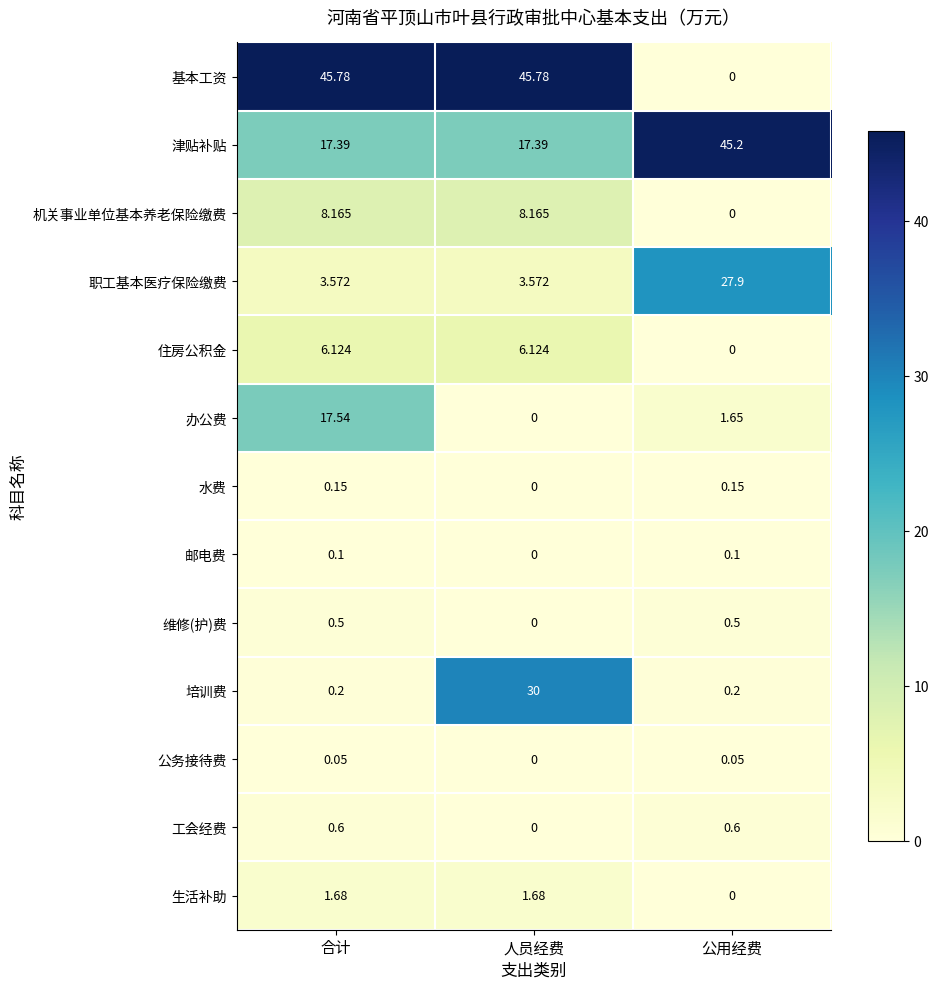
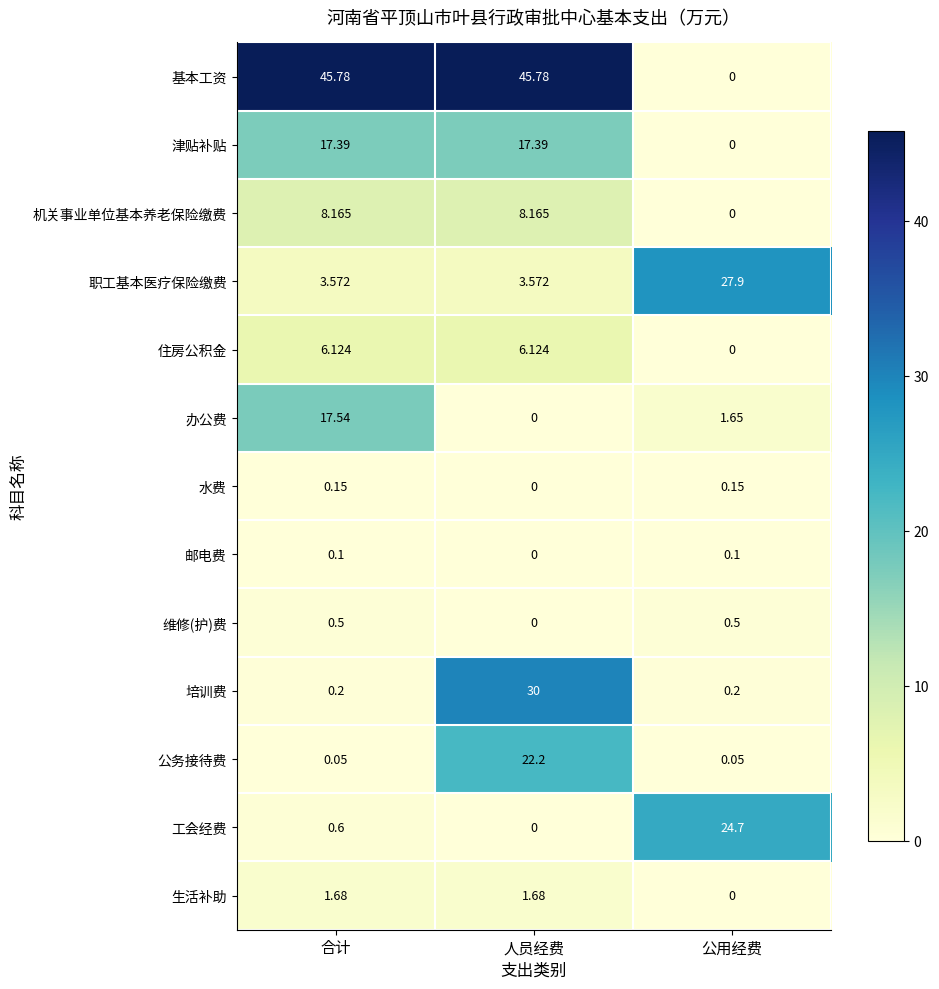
  {
    "基本工资": {
      "合计": 45.78,
      "人员经费": 45.78,
      "公用经费": 0
    },
    "津贴补贴": {
      "合计": 17.39,
      "人员经费": 17.39,
-     "公用经费": 45.2
+     "公用经费": 0
    },
    "机关事业单位基本养老保险缴费": {
      "合计": 8.165,
      "人员经费": 8.165,
      "公用经费": 0
    },
    "职工基本医疗保险缴费": {
      "合计": 3.572,
      "人员经费": 3.572,
      "公用经费": 27.9
    },
    "住房公积金": {
      "合计": 6.124,
      "人员经费": 6.124,
      "公用经费": 0
    },
    "办公费": {
      "合计": 17.54,
      "人员经费": 0,
      "公用经费": 1.65
    },
    "水费": {
      "合计": 0.15,
      "人员经费": 0,
      "公用经费": 0.15
    },
    "邮电费": {
      "合计": 0.1,
      "人员经费": 0,
      "公用经费": 0.1
    },
    "维修(护)费": {
      "合计": 0.5,
      "人员经费": 0,
      "公用经费": 0.5
    },
    "培训费": {
      "合计": 0.2,
      "人员经费": 30,
      "公用经费": 0.2
    },
    "公务接待费": {
      "合计": 0.05,
-     "人员经费": 0,
+     "人员经费": 22.2,
      "公用经费": 0.05
    },
    "工会经费": {
      "合计": 0.6,
      "人员经费": 0,
-     "公用经费": 0.6
+     "公用经费": 24.7
    },
    "生活补助": {
      "合计": 1.68,
      "人员经费": 1.68,
      "公用经费": 0
    }
  }
